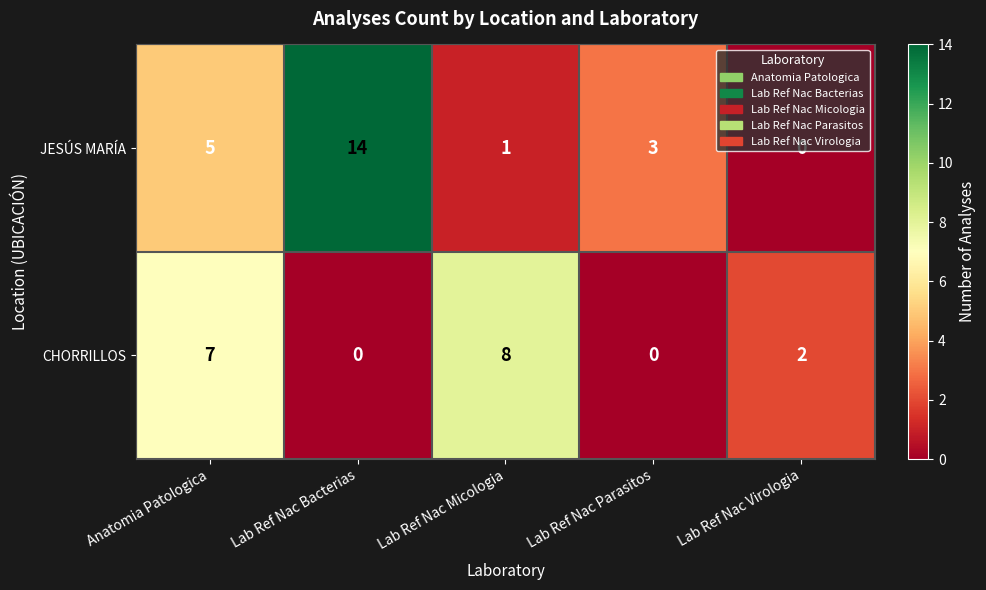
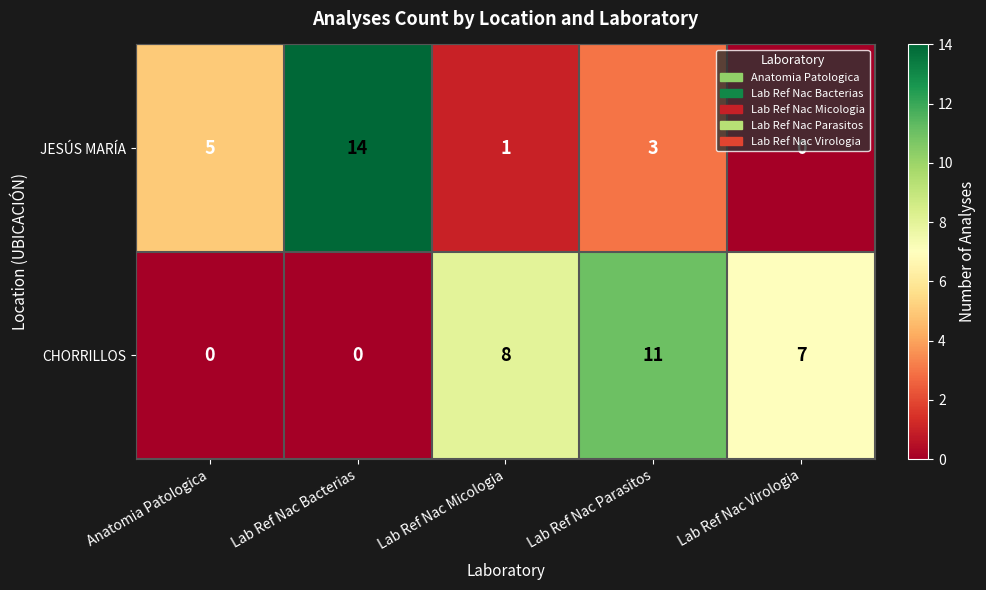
  {
    "JESÚS MARÍA": {
      "Anatomia Patologica": 5,
      "Lab Ref Nac Bacterias": 14,
      "Lab Ref Nac Micologia": 1,
      "Lab Ref Nac Parasitos": 3
    },
    "CHORRILLOS": {
-     "Anatomia Patologica": 7,
+     "Anatomia Patologica": 0,
      "Lab Ref Nac Bacterias": 0,
      "Lab Ref Nac Micologia": 8,
-     "Lab Ref Nac Parasitos": 0,
-     "Lab Ref Nac Virologia": 2
+     "Lab Ref Nac Parasitos": 11,
+     "Lab Ref Nac Virologia": 7
    }
  }
